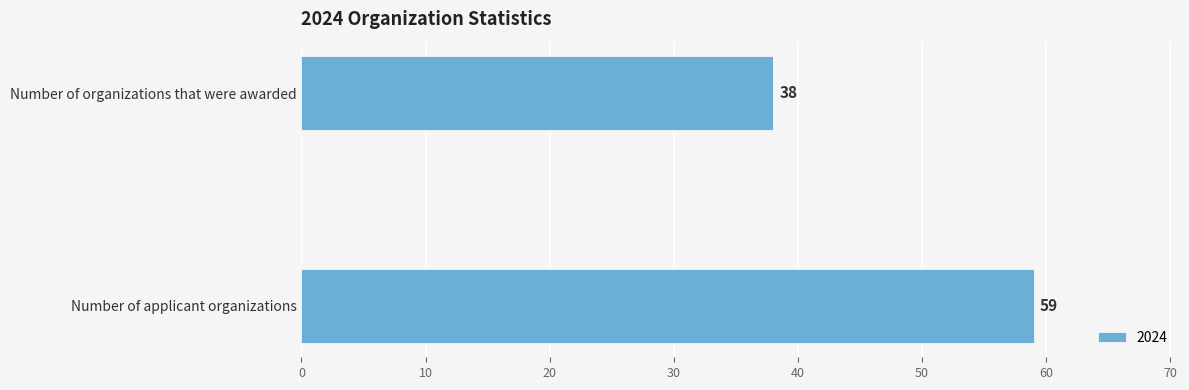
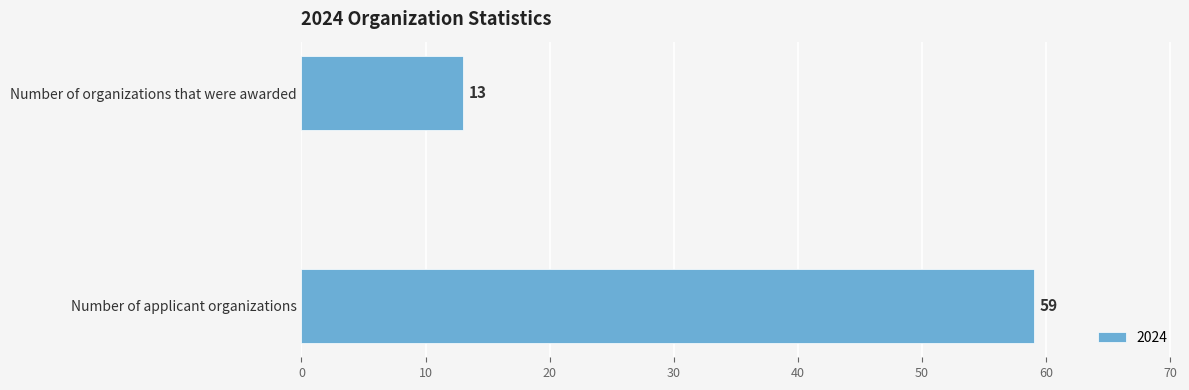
  {
-   "Number of organizations that were awarded": 38,
+   "Number of organizations that were awarded": 13,
    "Number of applicant organizations": 59
  }
